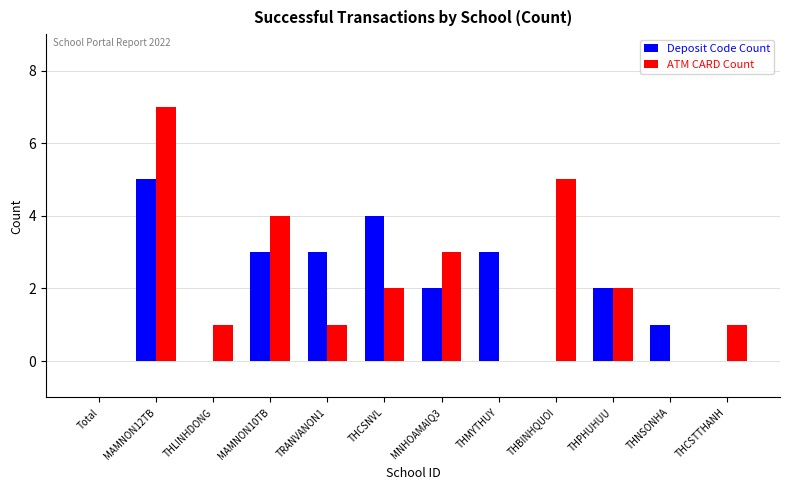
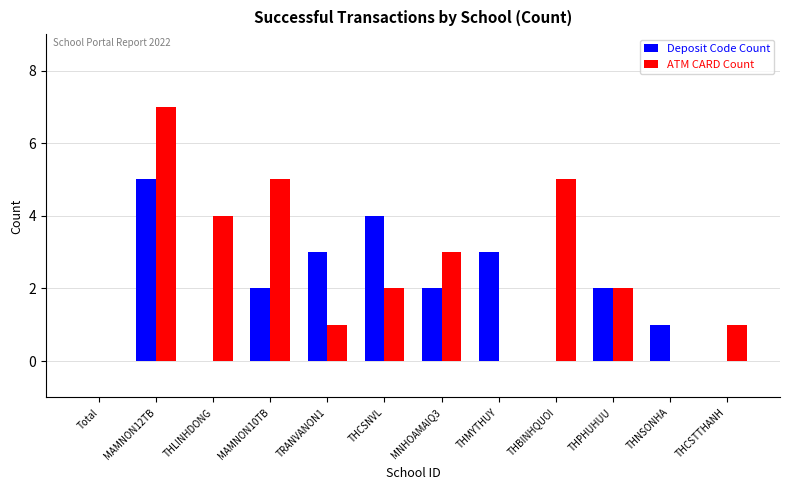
  {
    "Deposit Code Count": {
      "Total": 0,
      "MAMNON12TB": 5,
      "THLINHDONG": 0,
-     "MAMNON10TB": 3,
+     "MAMNON10TB": 2,
      "TRANVANON1": 3,
      "THCSNVL": 4,
      "MNHOAMAIQ3": 2,
      "THMYTHUY": 3,
      "THBINHQUOI": 0,
      "THPHUHUU": 2,
      "THNSONHA": 1,
      "THCSTTHANH": 0
    },
    "ATM CARD Count": {
      "Total": 0,
      "MAMNON12TB": 7,
-     "THLINHDONG": 1,
-     "MAMNON10TB": 4,
+     "THLINHDONG": 4,
+     "MAMNON10TB": 5,
      "TRANVANON1": 1,
      "THCSNVL": 2,
      "MNHOAMAIQ3": 3,
      "THMYTHUY": 0,
      "THBINHQUOI": 5,
      "THPHUHUU": 2,
      "THNSONHA": 0,
      "THCSTTHANH": 1
    }
  }
